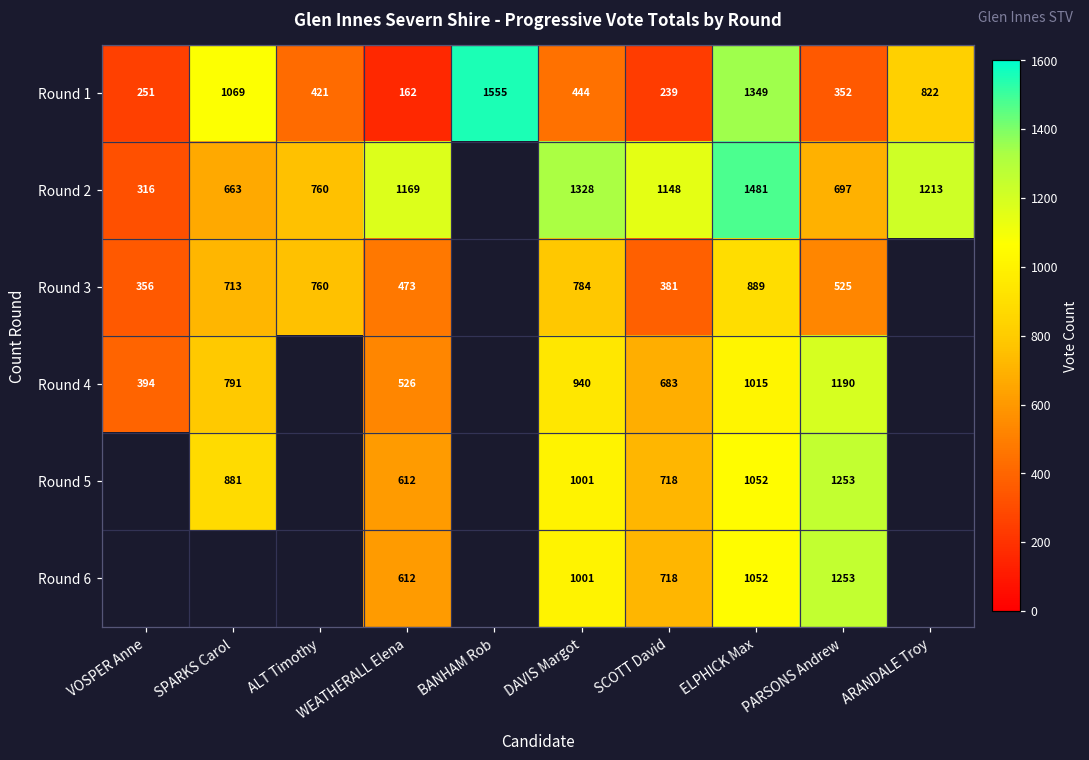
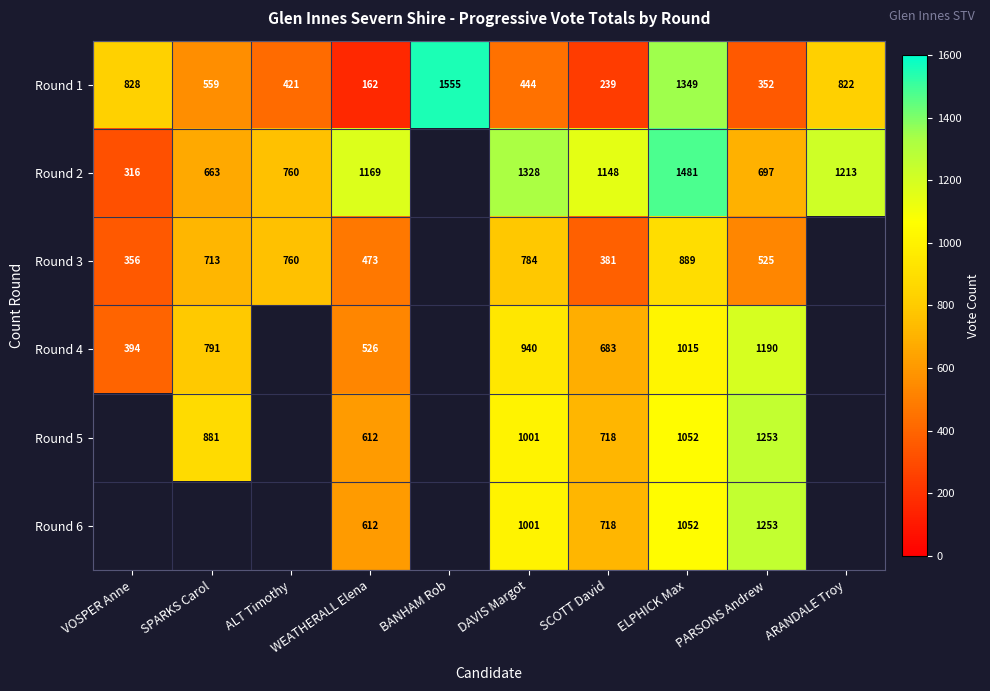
  {
    "Round 1": {
-     "VOSPER Anne": 251,
-     "SPARKS Carol": 1069,
+     "VOSPER Anne": 828,
+     "SPARKS Carol": 559,
      "ALT Timothy": 421,
      "WEATHERALL Elena": 162,
      "BANHAM Rob": 1555,
      "DAVIS Margot": 444,
      "SCOTT David": 239,
      "ELPHICK Max": 1349,
      "PARSONS Andrew": 352,
      "ARANDALE Troy": 822
    },
    "Round 2": {
      "VOSPER Anne": 316,
      "SPARKS Carol": 663,
      "ALT Timothy": 760,
      "WEATHERALL Elena": 1169,
      "DAVIS Margot": 1328,
      "SCOTT David": 1148,
      "ELPHICK Max": 1481,
      "PARSONS Andrew": 697,
      "ARANDALE Troy": 1213
    },
    "Round 3": {
      "VOSPER Anne": 356,
      "SPARKS Carol": 713,
      "ALT Timothy": 760,
      "WEATHERALL Elena": 473,
      "DAVIS Margot": 784,
      "SCOTT David": 381,
      "ELPHICK Max": 889,
      "PARSONS Andrew": 525
    },
    "Round 4": {
      "VOSPER Anne": 394,
      "SPARKS Carol": 791,
      "WEATHERALL Elena": 526,
      "DAVIS Margot": 940,
      "SCOTT David": 683,
      "ELPHICK Max": 1015,
      "PARSONS Andrew": 1190
    },
    "Round 5": {
      "SPARKS Carol": 881,
      "WEATHERALL Elena": 612,
      "DAVIS Margot": 1001,
      "SCOTT David": 718,
      "ELPHICK Max": 1052,
      "PARSONS Andrew": 1253
    },
    "Round 6": {
      "WEATHERALL Elena": 612,
      "DAVIS Margot": 1001,
      "SCOTT David": 718,
      "ELPHICK Max": 1052,
      "PARSONS Andrew": 1253
    }
  }
